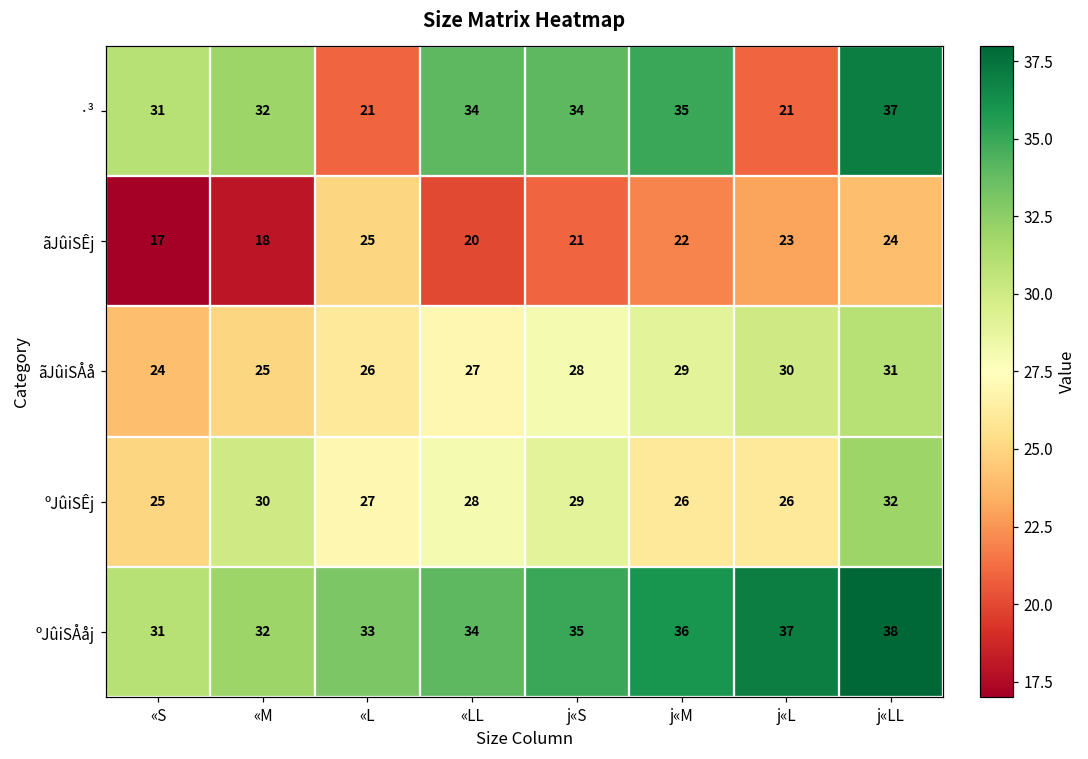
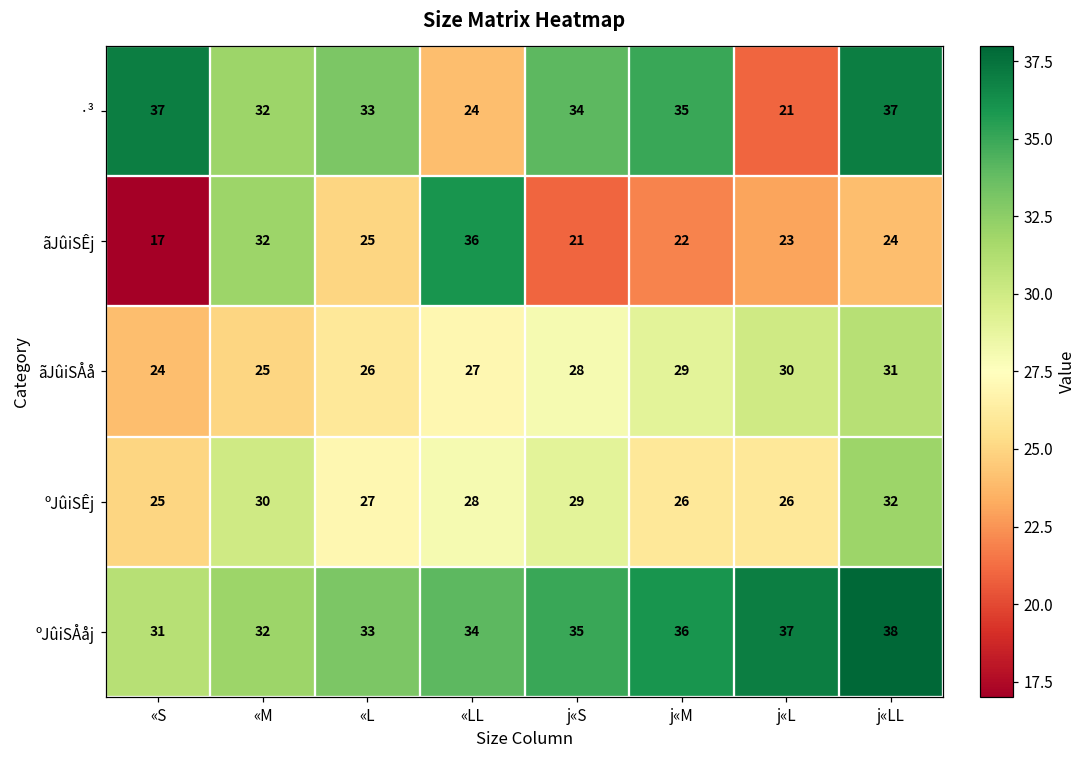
  {
    "·³": {
-     "«S": 31,
+     "«S": 37,
      "«M": 32,
-     "«L": 21,
-     "«LL": 34,
+     "«L": 33,
+     "«LL": 24,
      "j«S": 34,
      "j«M": 35,
      "j«L": 21,
      "j«LL": 37
    },
    "ãJûiSÊj": {
      "«S": 17,
-     "«M": 18,
+     "«M": 32,
      "«L": 25,
-     "«LL": 20,
+     "«LL": 36,
      "j«S": 21,
      "j«M": 22,
      "j«L": 23,
      "j«LL": 24
    },
    "ãJûiSÅå": {
      "«S": 24,
      "«M": 25,
      "«L": 26,
      "«LL": 27,
      "j«S": 28,
      "j«M": 29,
      "j«L": 30,
      "j«LL": 31
    },
    "ºJûiSÊj": {
      "«S": 25,
      "«M": 30,
      "«L": 27,
      "«LL": 28,
      "j«S": 29,
      "j«M": 26,
      "j«L": 26,
      "j«LL": 32
    },
    "ºJûiSÅåj": {
      "«S": 31,
      "«M": 32,
      "«L": 33,
      "«LL": 34,
      "j«S": 35,
      "j«M": 36,
      "j«L": 37,
      "j«LL": 38
    }
  }
